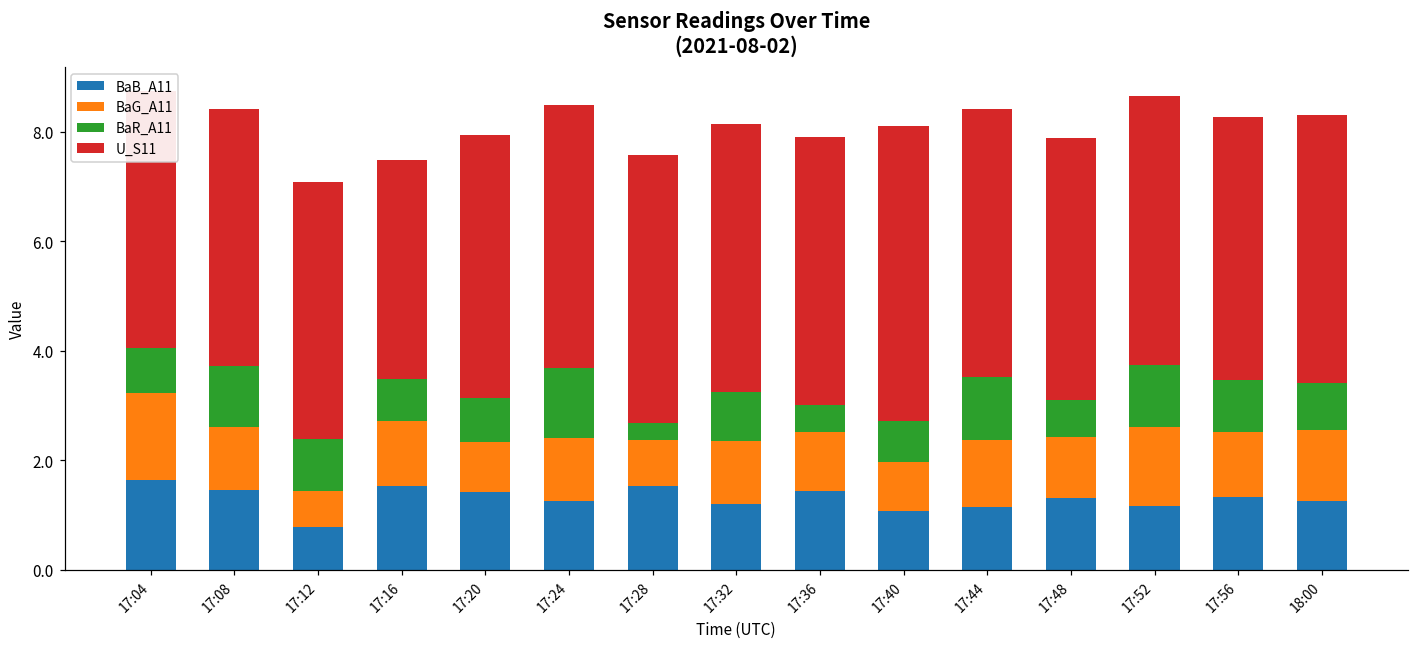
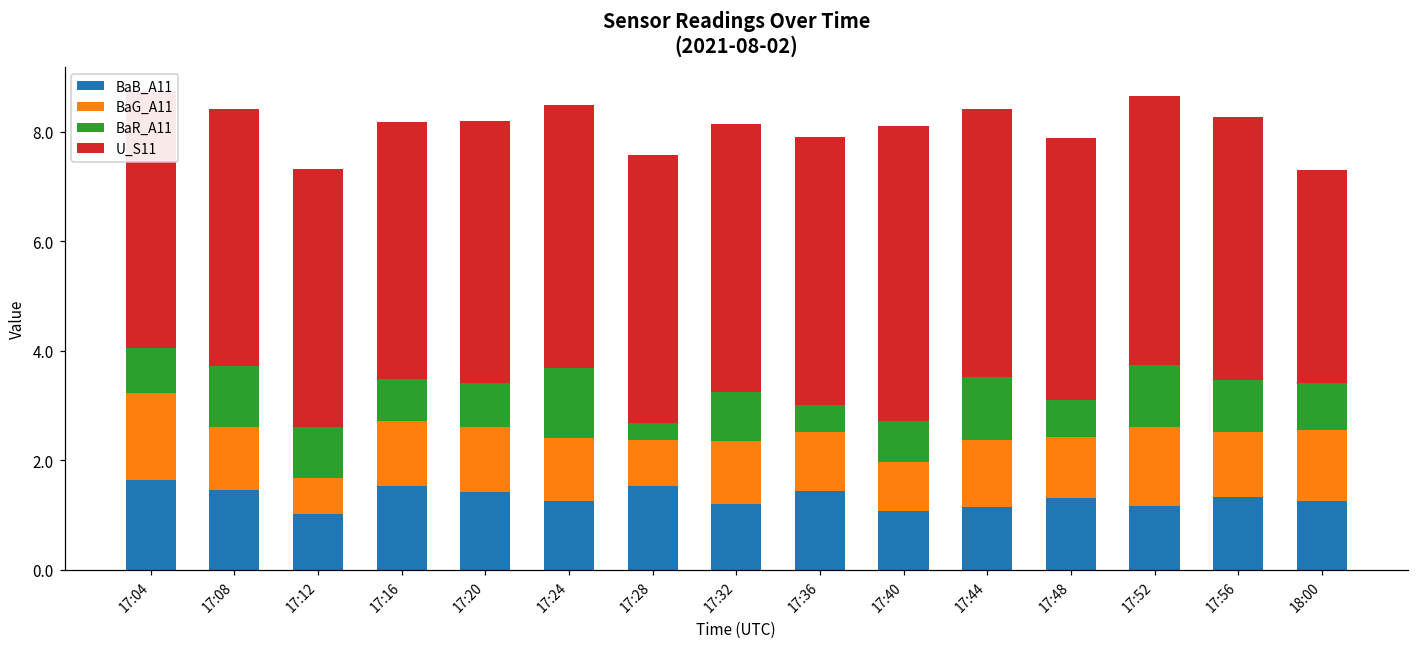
  {
    "BaB_A11": {
      "17:04": 1.6,
      "17:08": 1.5,
-     "17:12": 0.8,
+     "17:12": 1.0,
      "17:16": 1.5,
      "17:20": 1.4,
      "17:24": 1.3,
      "17:28": 1.5,
      "17:32": 1.2,
      "17:36": 1.4,
      "17:40": 1.1,
      "17:44": 1.2,
      "17:48": 1.3,
      "17:52": 1.2,
      "17:56": 1.3,
      "18:00": 1.3
    },
    "BaG_A11": {
      "17:04": 1.6,
      "17:08": 1.1,
      "17:12": 0.7,
      "17:16": 1.2,
-     "17:20": 0.9,
+     "17:20": 1.2,
      "17:24": 1.1,
      "17:28": 0.8,
      "17:32": 1.2,
      "17:36": 1.1,
      "17:40": 0.9,
      "17:44": 1.2,
      "17:48": 1.1,
      "17:52": 1.5,
      "17:56": 1.2,
      "18:00": 1.3
    },
    "BaR_A11": {
      "17:04": 0.8,
      "17:08": 1.1,
      "17:12": 0.9,
      "17:16": 0.8,
      "17:20": 0.8,
      "17:24": 1.3,
      "17:28": 0.3,
      "17:32": 0.9,
      "17:36": 0.5,
      "17:40": 0.8,
      "17:44": 1.2,
      "17:48": 0.7,
      "17:52": 1.1,
      "17:56": 0.9,
      "18:00": 0.8
    },
    "U_S11": {
      "17:08": 4.7,
      "17:12": 4.7,
-     "17:16": 4.0,
+     "17:16": 4.7,
      "17:20": 4.8,
      "17:24": 4.8,
      "17:28": 4.9,
      "17:32": 4.9,
      "17:36": 4.9,
      "17:40": 5.4,
      "17:44": 4.9,
      "17:48": 4.8,
      "17:52": 4.9,
      "17:56": 4.8,
-     "18:00": 4.9
+     "18:00": 3.9
    }
  }
